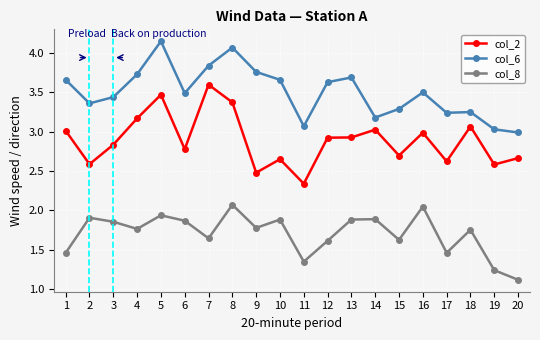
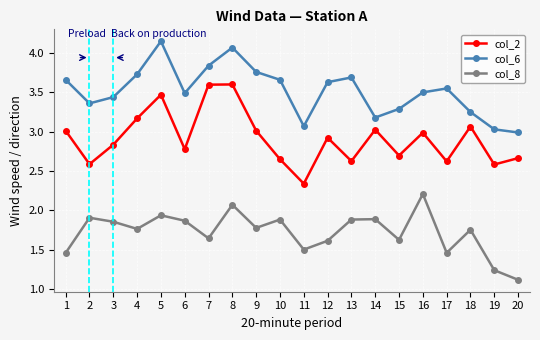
  {
    "col_2": {
      "1": 3.0,
      "2": 2.6,
      "3": 2.8,
      "4": 3.2,
      "5": 3.5,
      "6": 2.8,
      "7": 3.6,
-     "8": 3.4,
-     "9": 2.5,
+     "8": 3.6,
+     "9": 3.0,
      "10": 2.7,
      "11": 2.3,
      "12": 2.9,
-     "13": 2.9,
+     "13": 2.6,
      "14": 3.0,
      "15": 2.7,
      "16": 3.0,
      "17": 2.6,
      "18": 3.1,
      "19": 2.6,
      "20": 2.7
    },
    "col_6": {
      "1": 3.7,
      "2": 3.4,
      "3": 3.4,
      "4": 3.7,
      "5": 4.2,
      "6": 3.5,
      "7": 3.8,
      "8": 4.1,
      "9": 3.8,
      "10": 3.7,
      "11": 3.1,
      "12": 3.6,
      "13": 3.7,
      "14": 3.2,
      "15": 3.3,
      "16": 3.5,
-     "17": 3.2,
+     "17": 3.6,
      "18": 3.3,
      "19": 3.0,
      "20": 3.0
    },
    "col_8": {
      "1": 1.5,
      "2": 1.9,
      "3": 1.9,
      "4": 1.8,
      "5": 1.9,
      "6": 1.9,
      "7": 1.6,
      "8": 2.1,
      "9": 1.8,
      "10": 1.9,
-     "11": 1.3,
+     "11": 1.5,
      "12": 1.6,
      "13": 1.9,
      "14": 1.9,
      "15": 1.6,
-     "16": 2.0,
+     "16": 2.2,
      "17": 1.5,
      "18": 1.8,
      "19": 1.2,
      "20": 1.1
    }
  }
